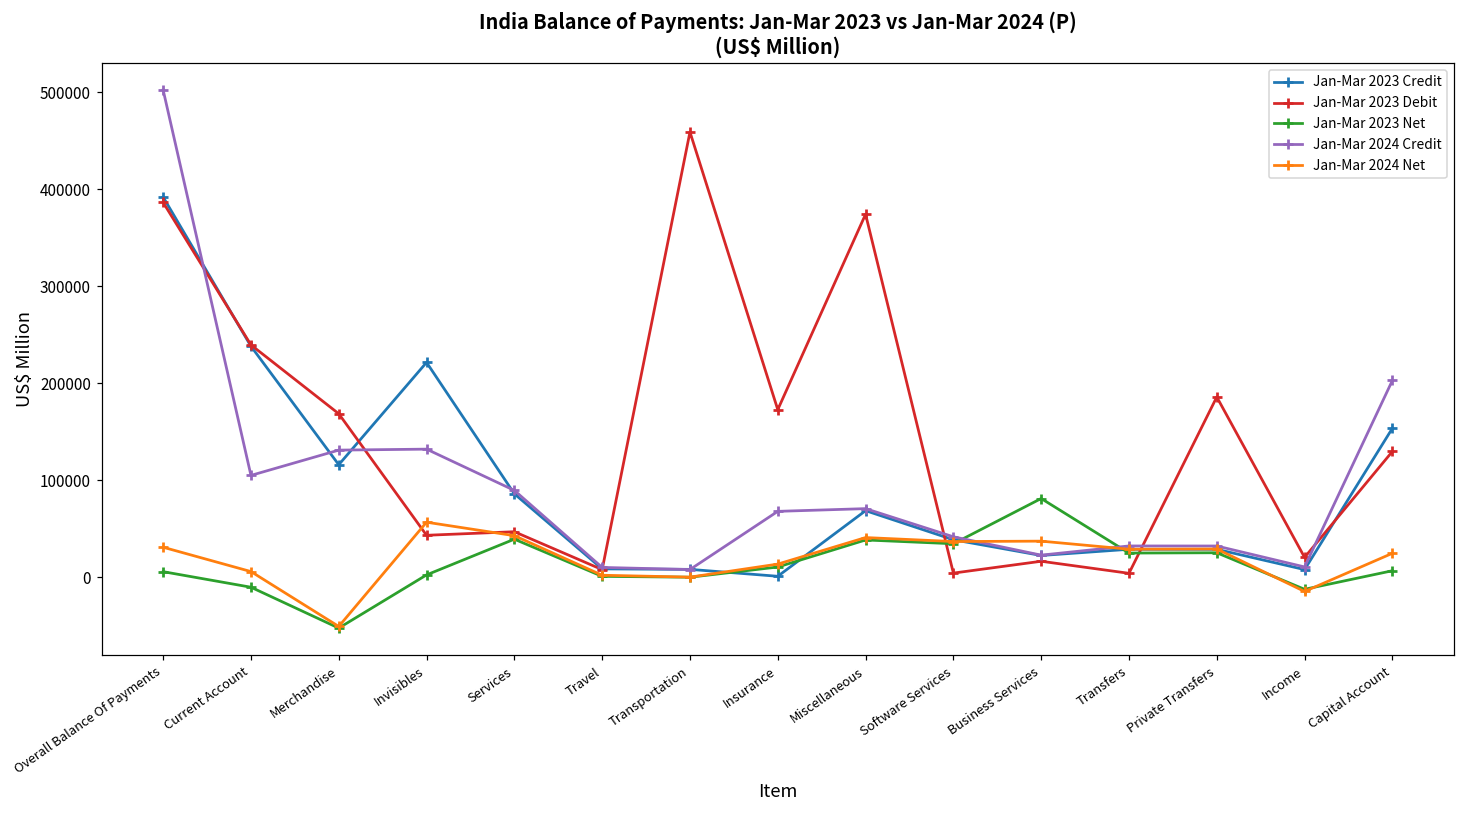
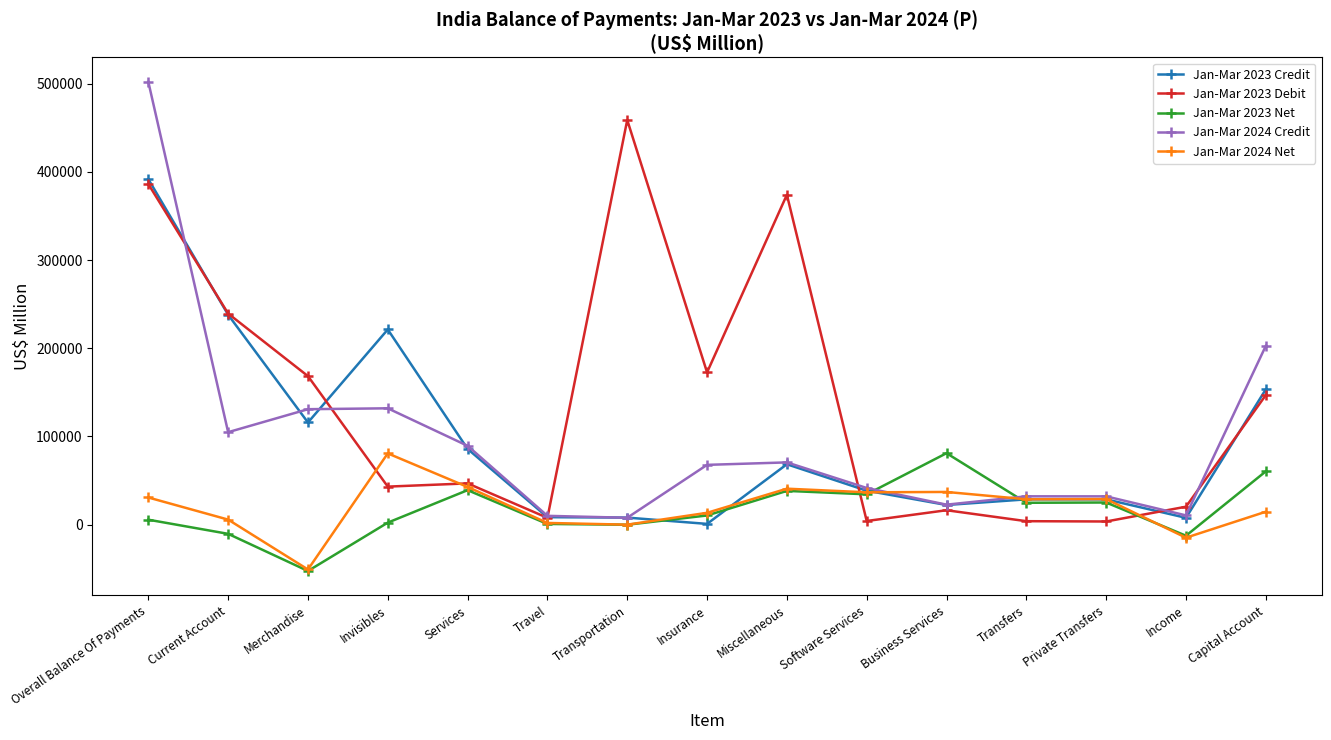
  {
    "Jan-Mar 2023 Credit": {
      "Overall Balance Of Payments": 390000,
      "Merchandise": 120000,
      "Invisibles": 220000,
      "Services": 90000,
      "Insurance": 0,
      "Capital Account": 150000
    },
    "Jan-Mar 2023 Debit": {
      "Overall Balance Of Payments": 390000,
      "Merchandise": 170000,
      "Invisibles": 40000,
      "Services": 50000,
      "Transportation": 460000,
      "Insurance": 170000,
      "Miscellaneous": 370000,
      "Software Services": 0,
      "Business Services": 20000,
      "Transfers": 0,
-     "Private Transfers": 190000,
+     "Private Transfers": 0,
      "Income": 20000,
-     "Capital Account": 130000
+     "Capital Account": 150000
    },
    "Jan-Mar 2023 Net": {
      "Overall Balance Of Payments": 10000,
      "Current Account": -10000,
      "Invisibles": 0,
      "Services": 40000,
      "Insurance": 10000,
      "Business Services": 80000,
      "Transfers": 20000,
      "Private Transfers": 30000,
-     "Capital Account": 10000
+     "Capital Account": 60000
    },
    "Jan-Mar 2024 Credit": {
      "Overall Balance Of Payments": 500000,
      "Current Account": 100000,
      "Merchandise": 130000,
      "Invisibles": 130000,
      "Services": 90000,
      "Insurance": 70000,
      "Software Services": 40000,
      "Transfers": 30000,
      "Private Transfers": 30000,
      "Capital Account": 200000
    },
    "Jan-Mar 2024 Net": {
      "Overall Balance Of Payments": 30000,
      "Current Account": 10000,
-     "Invisibles": 60000,
+     "Invisibles": 80000,
      "Services": 40000,
      "Insurance": 10000,
      "Business Services": 40000,
-     "Capital Account": 20000
+     "Capital Account": 10000
    }
  }
